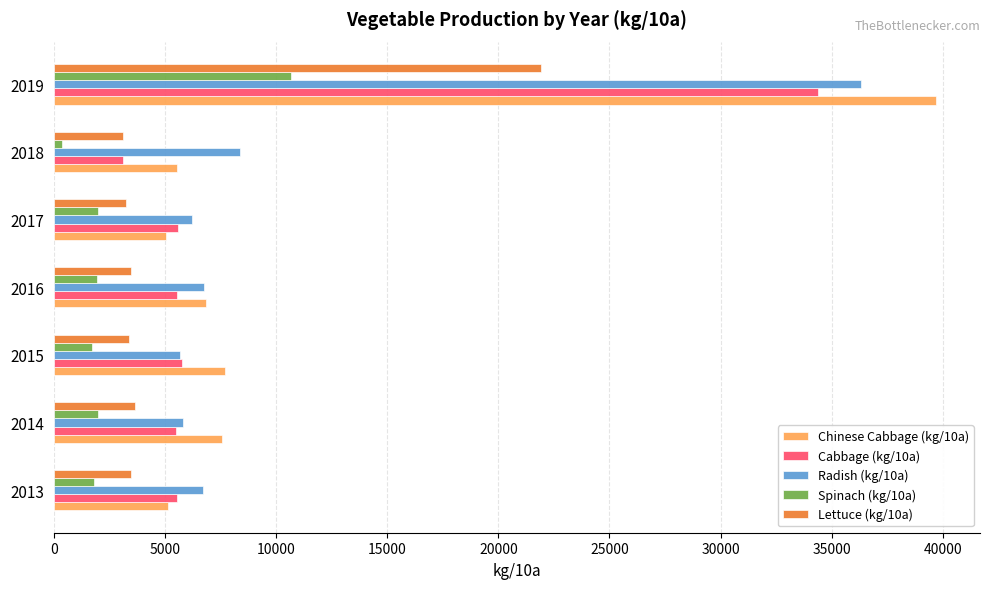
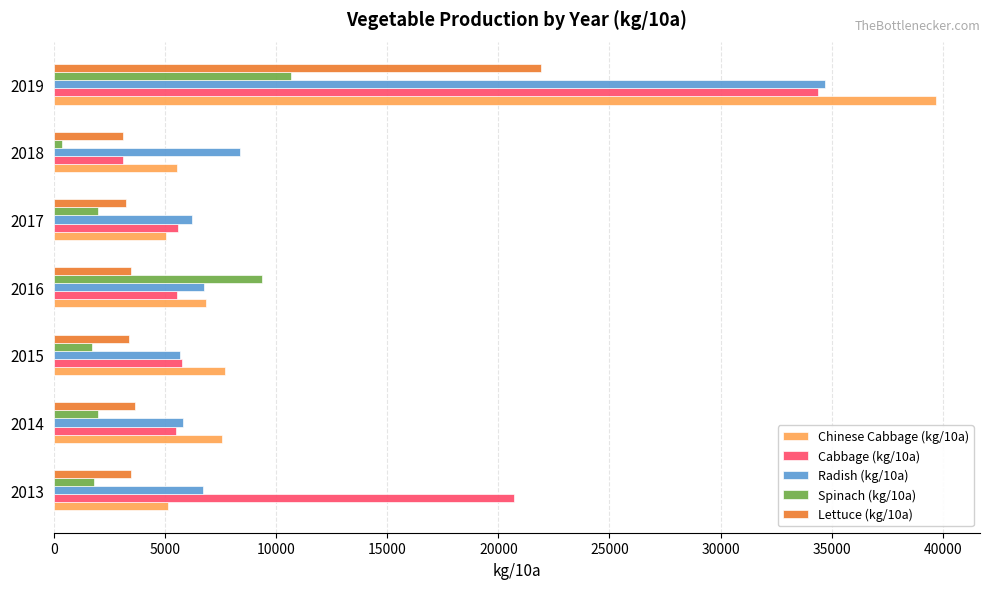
  {
    "Cabbage (kg/10a)": {
      "2019": 34400,
      "2018": 3100,
      "2017": 5600,
      "2016": 5600,
      "2015": 5800,
      "2014": 5500,
-     "2013": 5600
+     "2013": 20700
    },
    "Radish (kg/10a)": {
-     "2019": 36300,
+     "2019": 34700,
      "2018": 8400,
      "2017": 6200,
      "2016": 6800,
      "2015": 5700,
      "2014": 5800,
      "2013": 6700
    },
    "Spinach (kg/10a)": {
      "2019": 10700,
      "2018": 400,
      "2017": 2000,
-     "2016": 2000,
+     "2016": 9300,
      "2015": 1700,
      "2014": 2000,
      "2013": 1800
    }
  }
